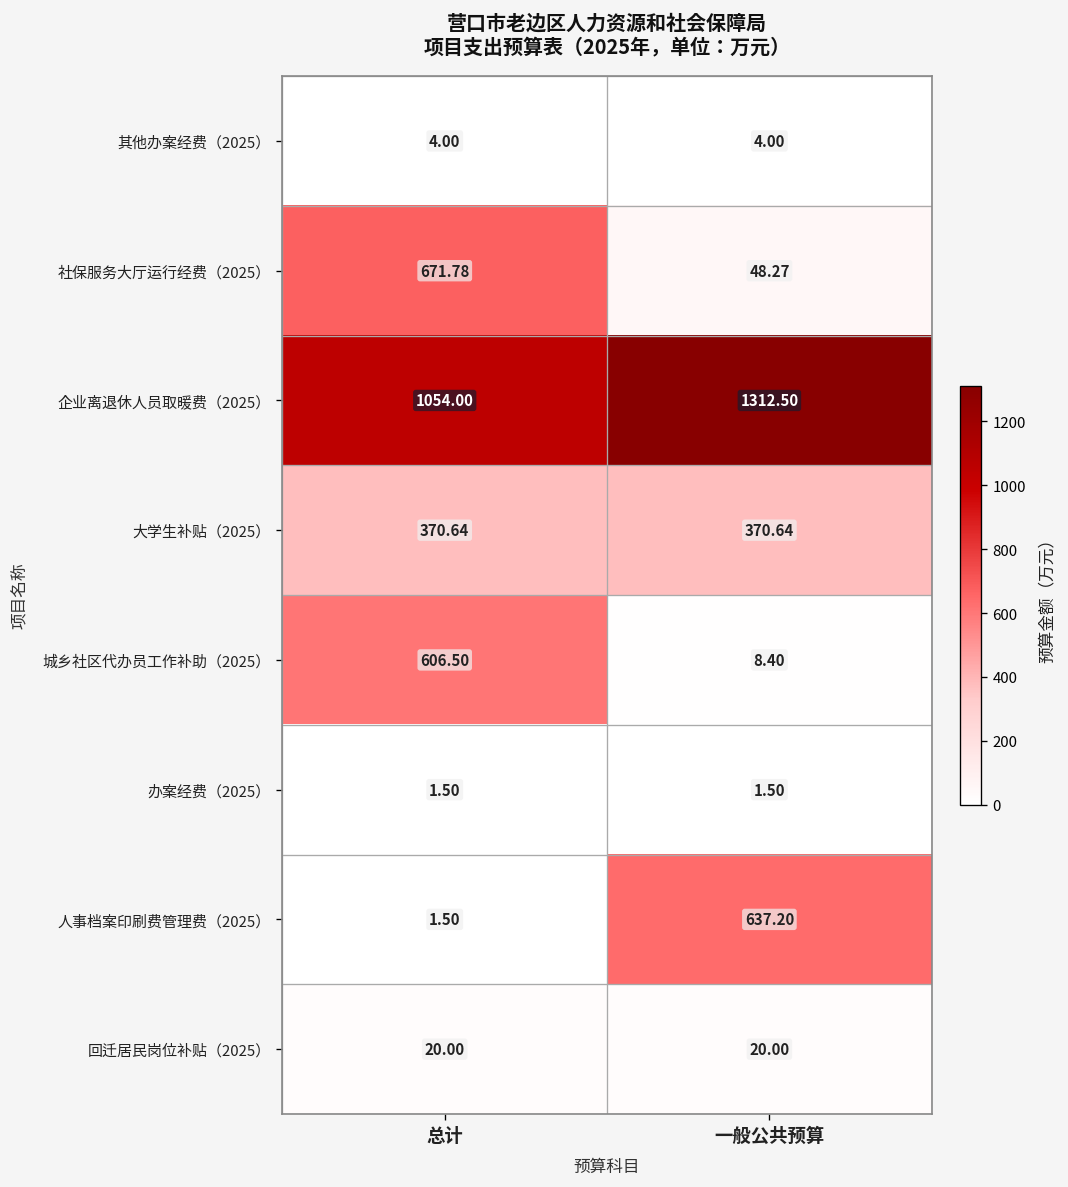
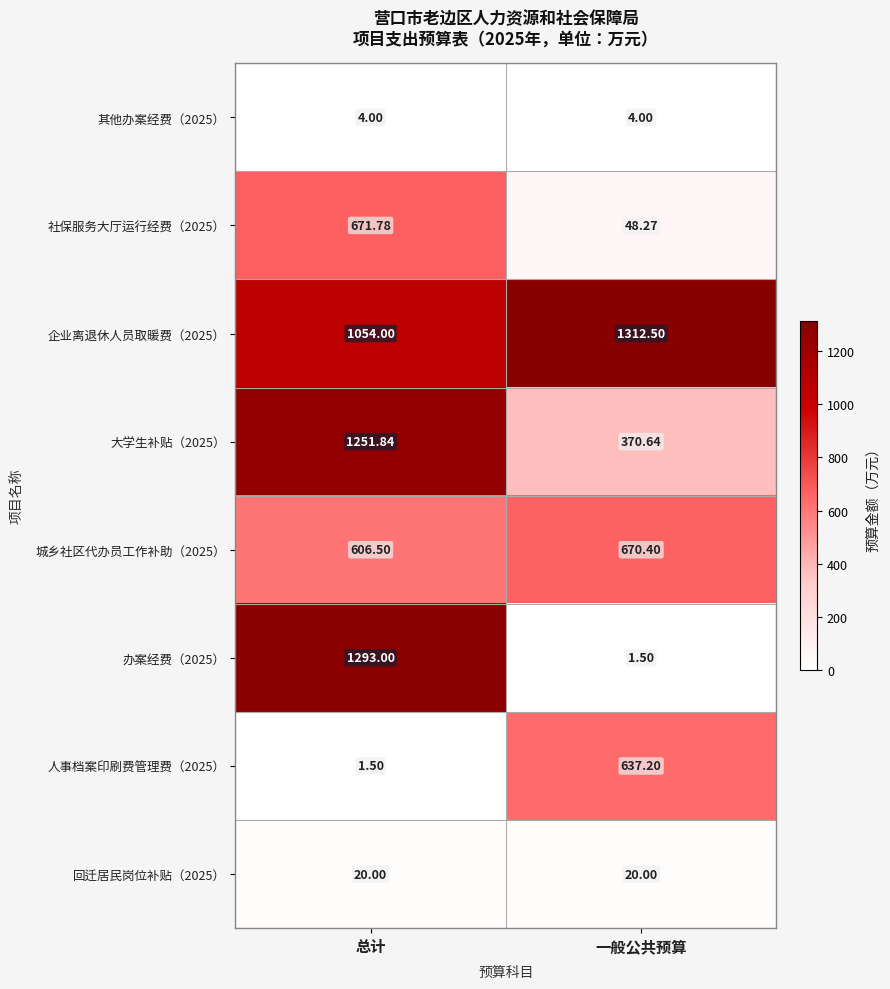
  {
    "大学生补贴（2025）": {
-     "总计": 370.64
+     "总计": 1251.84
    },
    "城乡社区代办员工作补助（2025）": {
-     "一般公共预算": 8.40
+     "一般公共预算": 670.40
    },
    "办案经费（2025）": {
-     "总计": 1.50
+     "总计": 1293.00
    }
  }
